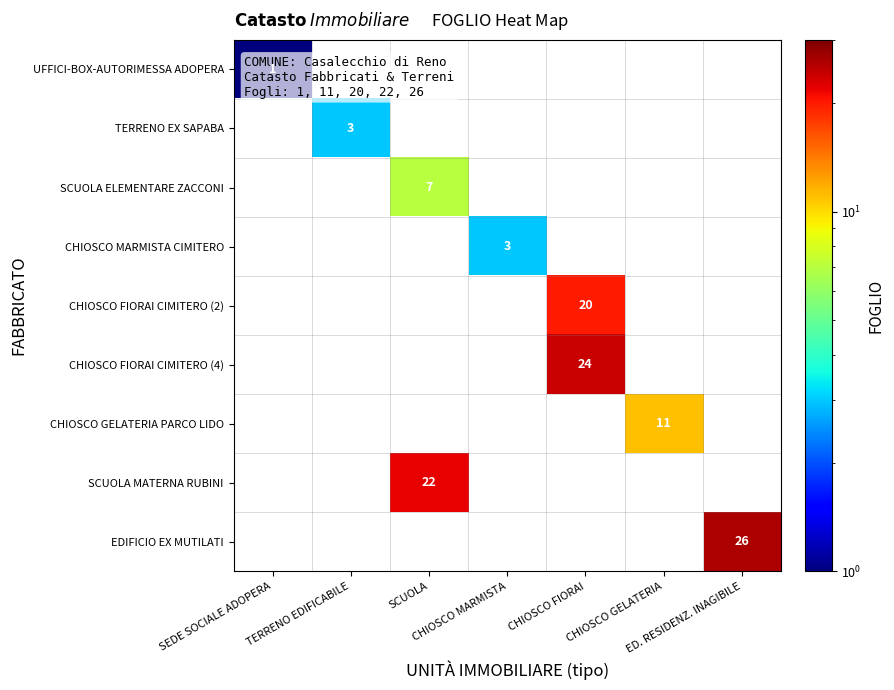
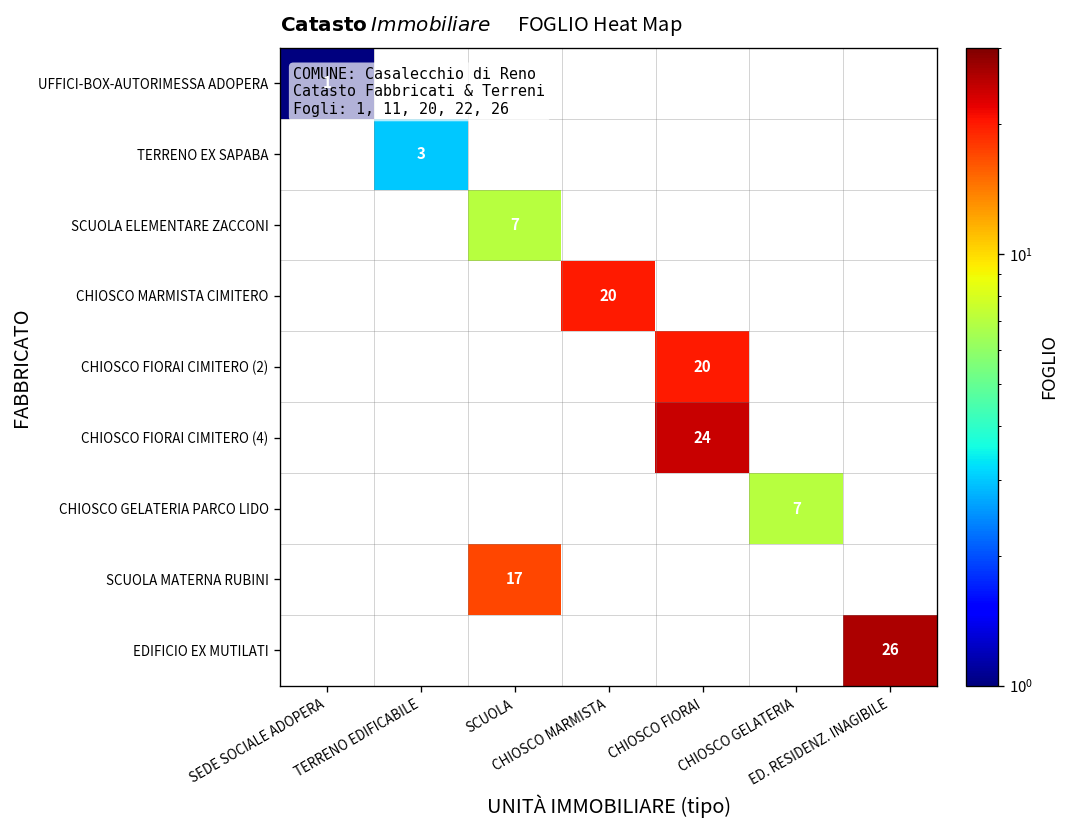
  {
    "TERRENO EX SAPABA": {
      "TERRENO EDIFICABILE": 3
    },
    "SCUOLA ELEMENTARE ZACCONI": {
      "SCUOLA": 7
    },
    "CHIOSCO MARMISTA CIMITERO": {
-     "CHIOSCO MARMISTA": 3
+     "CHIOSCO MARMISTA": 20
    },
    "CHIOSCO FIORAI CIMITERO (2)": {
      "CHIOSCO FIORAI": 20
    },
    "CHIOSCO FIORAI CIMITERO (4)": {
      "CHIOSCO FIORAI": 24
    },
    "CHIOSCO GELATERIA PARCO LIDO": {
-     "CHIOSCO GELATERIA": 11
+     "CHIOSCO GELATERIA": 7
    },
    "SCUOLA MATERNA RUBINI": {
-     "SCUOLA": 22
+     "SCUOLA": 17
    },
    "EDIFICIO EX MUTILATI": {
      "ED. RESIDENZ. INAGIBILE": 26
    }
  }
